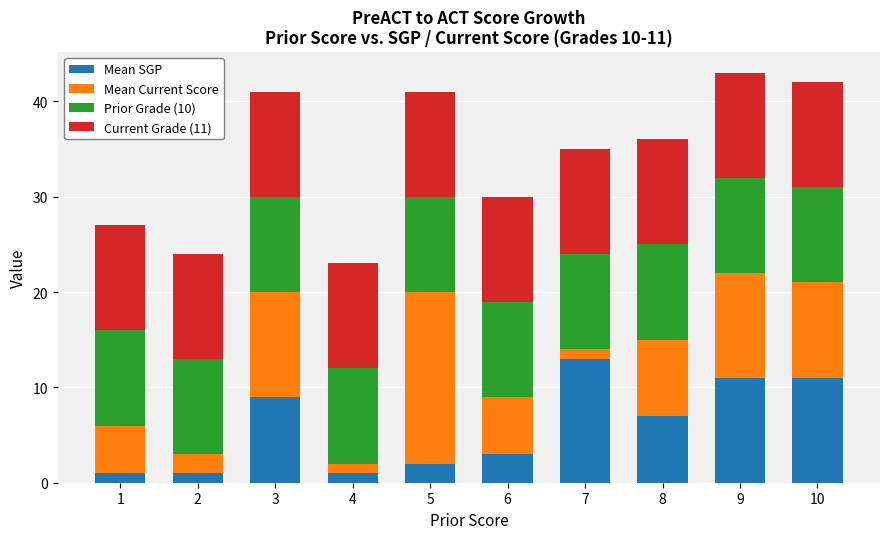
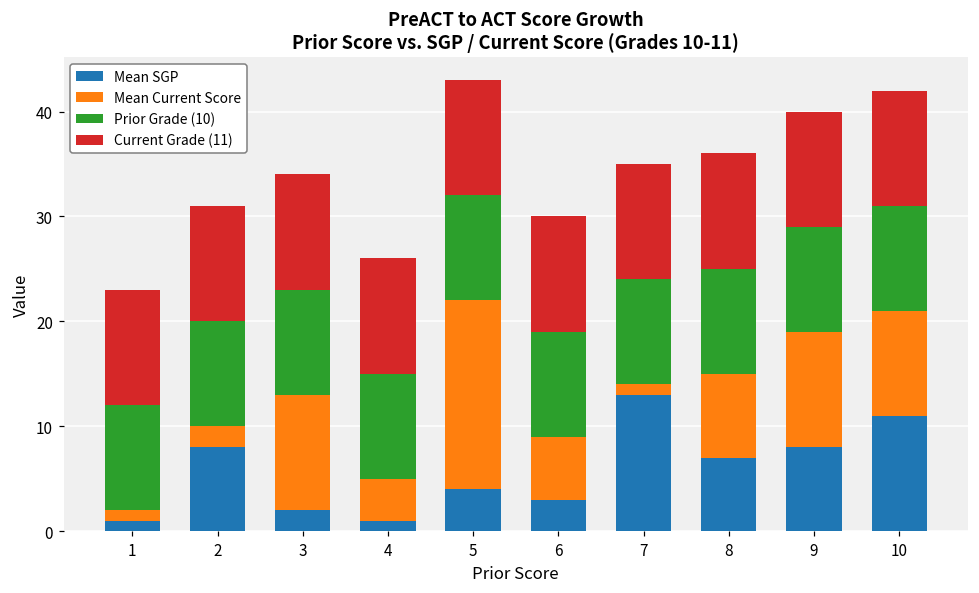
  {
    "Mean SGP": {
      "1": 1,
-     "2": 1,
-     "3": 9,
+     "2": 8,
+     "3": 2,
      "4": 1,
-     "5": 2,
+     "5": 4,
      "6": 3,
      "7": 13,
      "8": 7,
-     "9": 11,
+     "9": 8,
      "10": 11
    },
    "Mean Current Score": {
-     "1": 5,
+     "1": 1,
      "2": 2,
      "3": 11,
-     "4": 1,
+     "4": 4,
      "5": 18,
      "6": 6,
      "7": 1,
      "8": 8,
      "9": 11,
      "10": 10
    },
    "Prior Grade (10)": {
      "1": 10,
      "2": 10,
      "3": 10,
      "4": 10,
      "5": 10,
      "6": 10,
      "7": 10,
      "8": 10,
      "9": 10,
      "10": 10
    },
    "Current Grade (11)": {
      "1": 11,
      "2": 11,
      "3": 11,
      "4": 11,
      "5": 11,
      "6": 11,
      "7": 11,
      "8": 11,
      "9": 11,
      "10": 11
    }
  }
